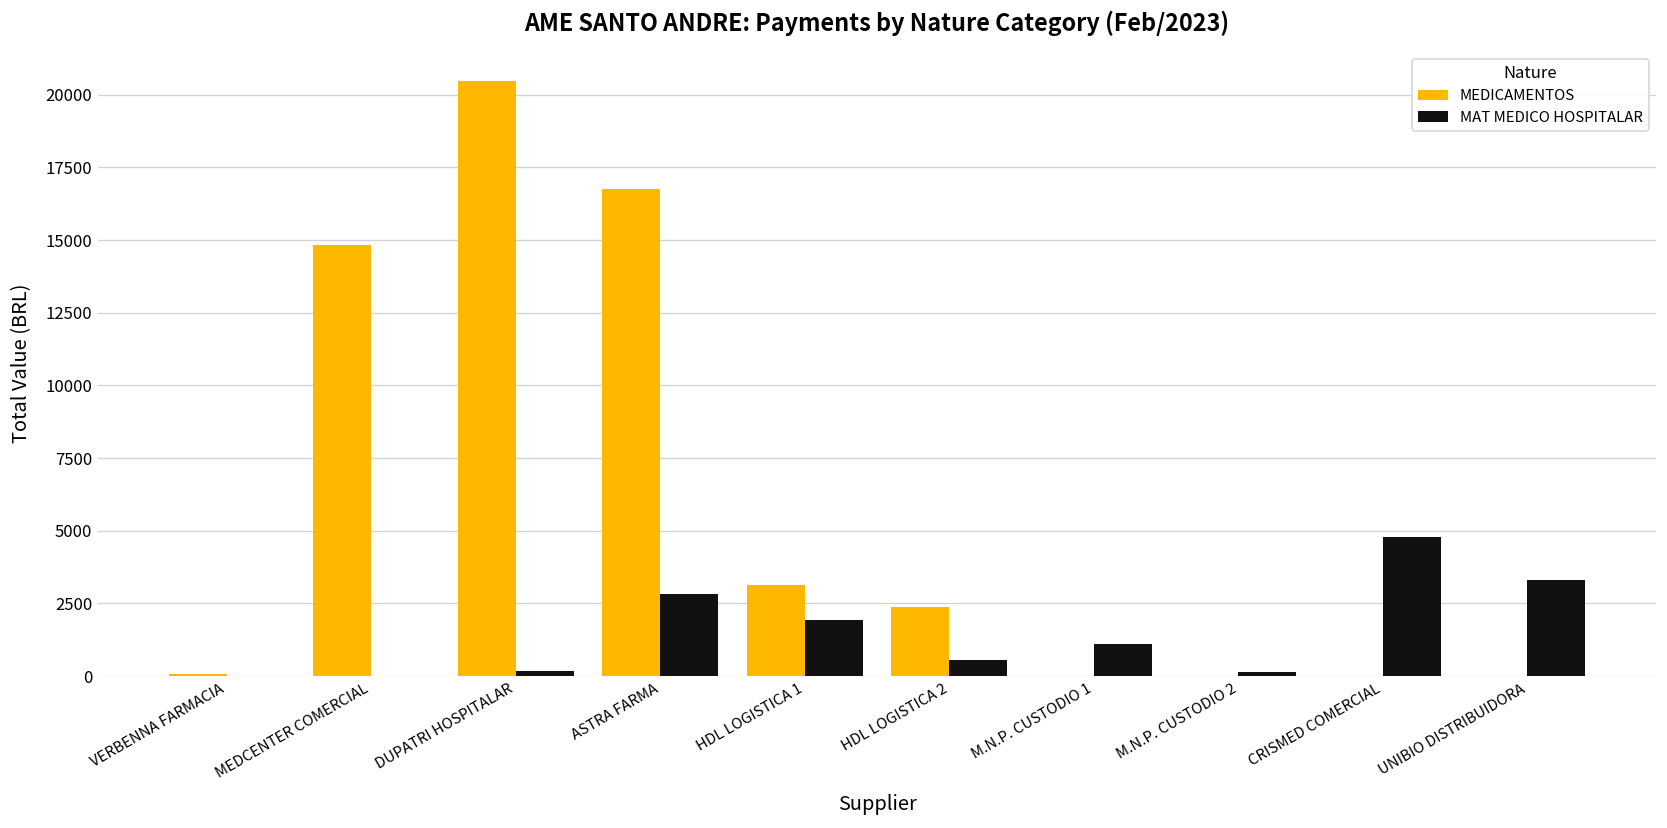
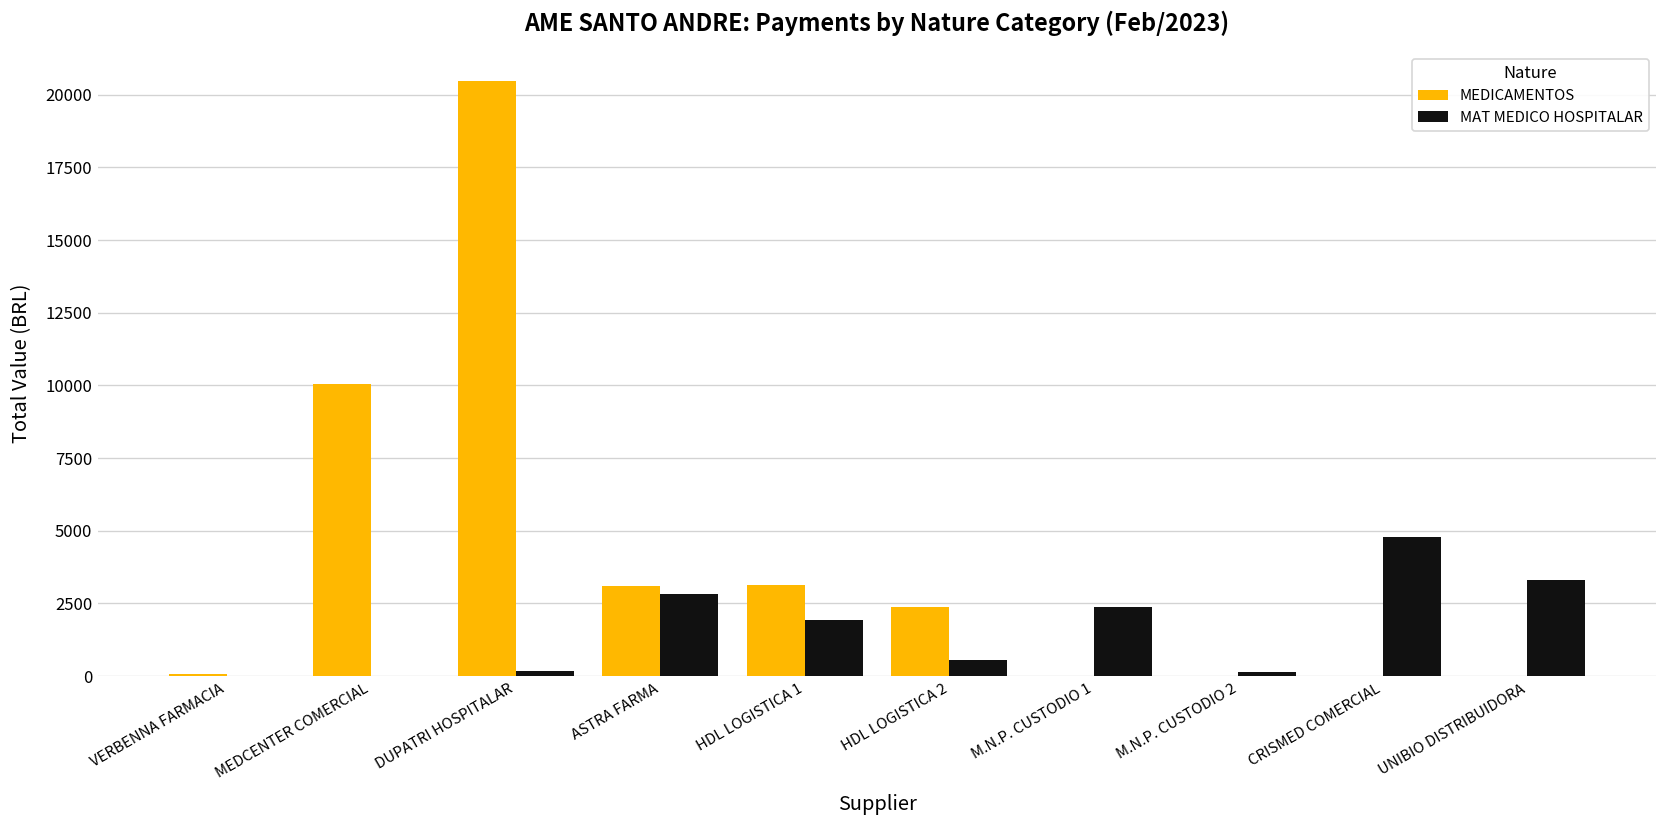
  {
    "MEDICAMENTOS": {
-     "MEDCENTER COMERCIAL": 14800,
+     "MEDCENTER COMERCIAL": 10000,
      "DUPATRI HOSPITALAR": 20500,
-     "ASTRA FARMA": 16700,
+     "ASTRA FARMA": 3100,
      "HDL LOGISTICA 1": 3100,
      "HDL LOGISTICA 2": 2400,
      "M.N.P. CUSTODIO 1": 0,
      "M.N.P. CUSTODIO 2": 0,
      "CRISMED COMERCIAL": 0,
      "UNIBIO DISTRIBUIDORA": 0
    },
    "MAT MEDICO HOSPITALAR": {
      "VERBENNA FARMACIA": 0,
      "MEDCENTER COMERCIAL": 0,
      "DUPATRI HOSPITALAR": 200,
      "ASTRA FARMA": 2800,
      "HDL LOGISTICA 1": 1900,
      "HDL LOGISTICA 2": 500,
-     "M.N.P. CUSTODIO 1": 1100,
+     "M.N.P. CUSTODIO 1": 2400,
      "M.N.P. CUSTODIO 2": 100,
      "CRISMED COMERCIAL": 4800,
      "UNIBIO DISTRIBUIDORA": 3300
    }
  }
